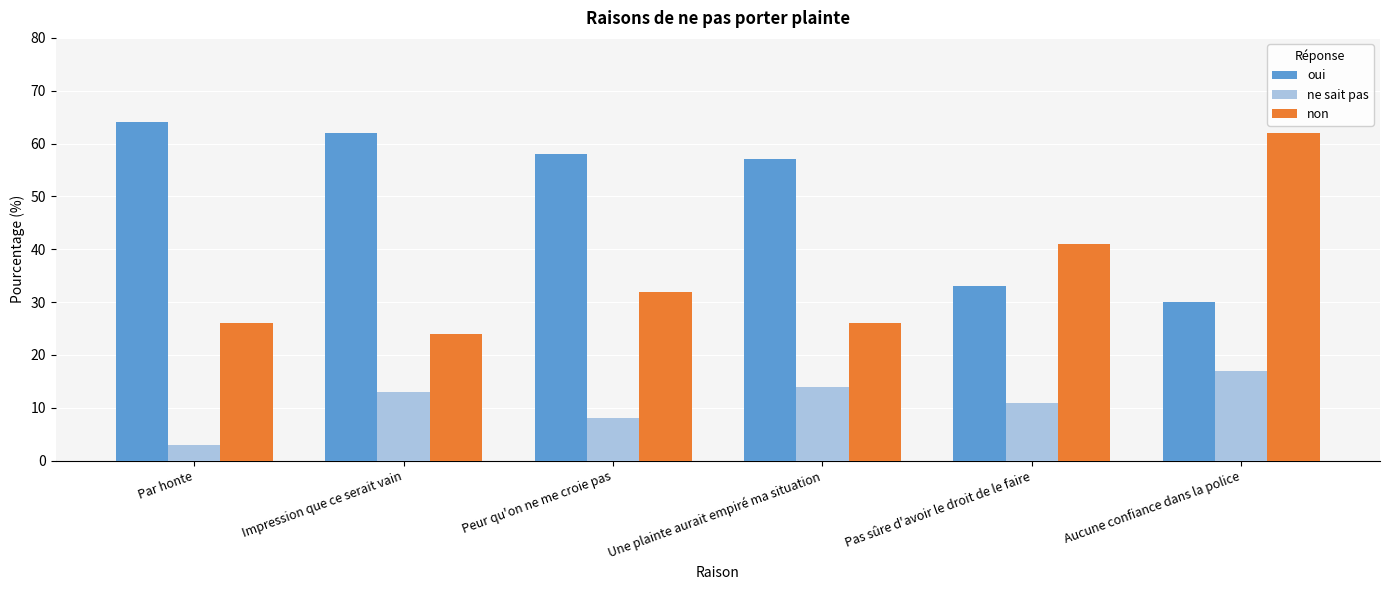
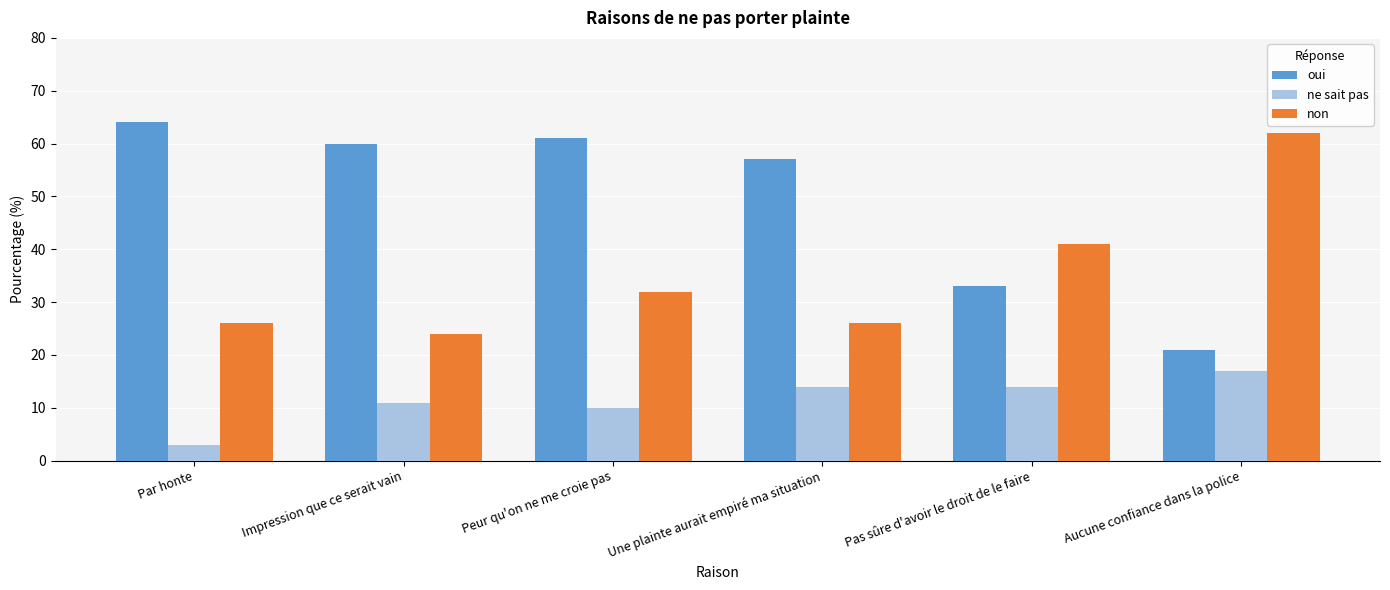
  {
    "oui": {
      "Par honte": 64,
-     "Impression que ce serait vain": 62,
-     "Peur qu'on ne me croie pas": 58,
+     "Impression que ce serait vain": 60,
+     "Peur qu'on ne me croie pas": 61,
      "Une plainte aurait empiré ma situation": 57,
      "Pas sûre d'avoir le droit de le faire": 33,
-     "Aucune confiance dans la police": 30
+     "Aucune confiance dans la police": 21
    },
    "ne sait pas": {
      "Par honte": 3,
-     "Impression que ce serait vain": 13,
-     "Peur qu'on ne me croie pas": 8,
+     "Impression que ce serait vain": 11,
+     "Peur qu'on ne me croie pas": 10,
      "Une plainte aurait empiré ma situation": 14,
-     "Pas sûre d'avoir le droit de le faire": 11,
+     "Pas sûre d'avoir le droit de le faire": 14,
      "Aucune confiance dans la police": 17
    },
    "non": {
      "Par honte": 26,
      "Impression que ce serait vain": 24,
      "Peur qu'on ne me croie pas": 32,
      "Une plainte aurait empiré ma situation": 26,
      "Pas sûre d'avoir le droit de le faire": 41,
      "Aucune confiance dans la police": 62
    }
  }
